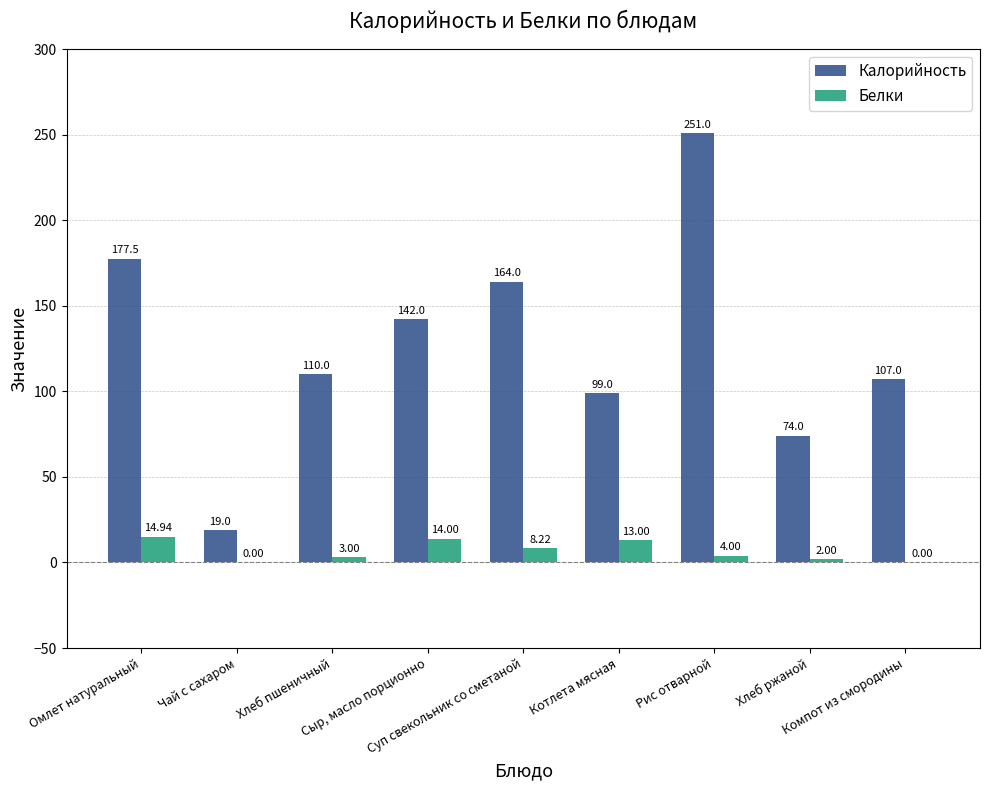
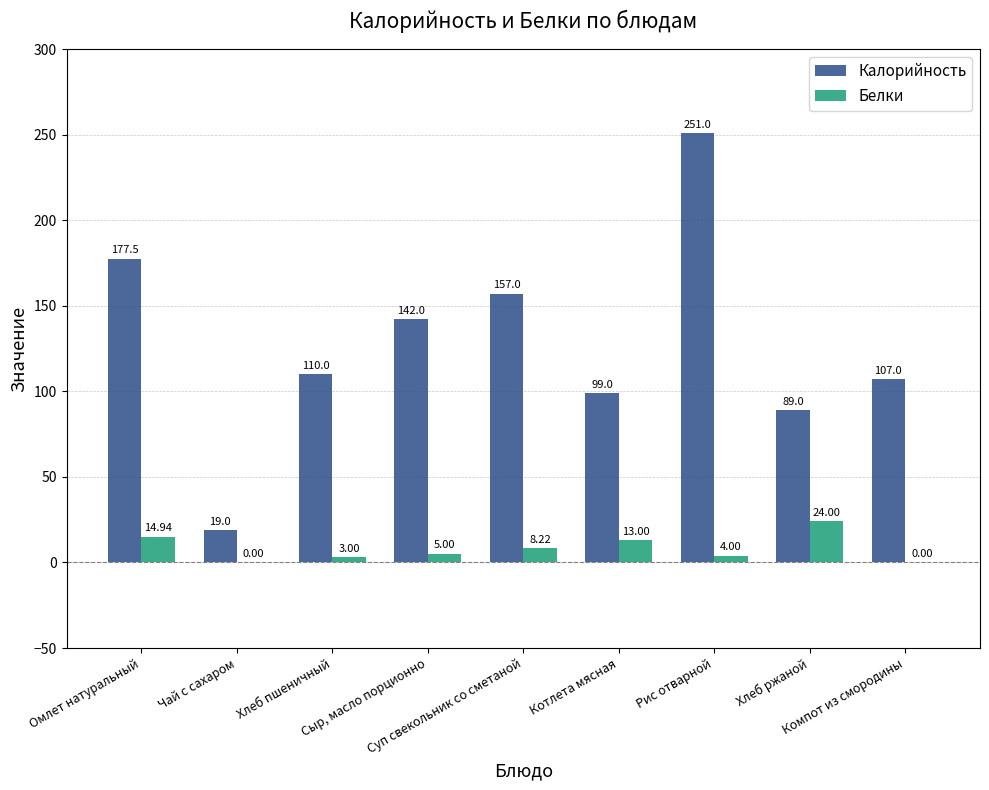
  {
    "Калорийность": {
      "Омлет натуральный": 177.5,
      "Чай с сахаром": 19.0,
      "Хлеб пшеничный": 110.0,
      "Сыр, масло порционно": 142.0,
-     "Суп свекольник со сметаной": 164.0,
+     "Суп свекольник со сметаной": 157.0,
      "Котлета мясная": 99.0,
      "Рис отварной": 251.0,
-     "Хлеб ржаной": 74.0,
+     "Хлеб ржаной": 89.0,
      "Компот из смородины": 107.0
    },
    "Белки": {
      "Омлет натуральный": 14.94,
      "Чай с сахаром": 0.00,
      "Хлеб пшеничный": 3.00,
-     "Сыр, масло порционно": 14.00,
+     "Сыр, масло порционно": 5.00,
      "Суп свекольник со сметаной": 8.22,
      "Котлета мясная": 13.00,
      "Рис отварной": 4.00,
-     "Хлеб ржаной": 2.00,
+     "Хлеб ржаной": 24.00,
      "Компот из смородины": 0.00
    }
  }
